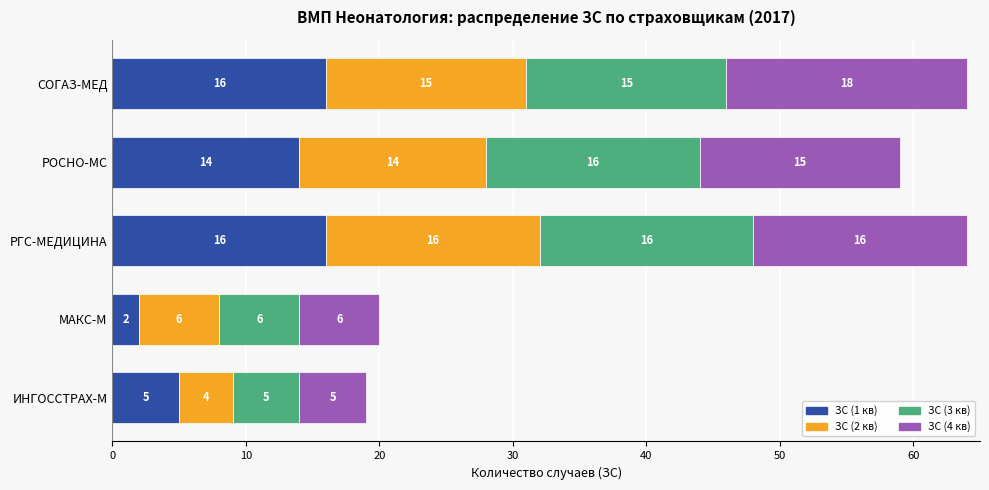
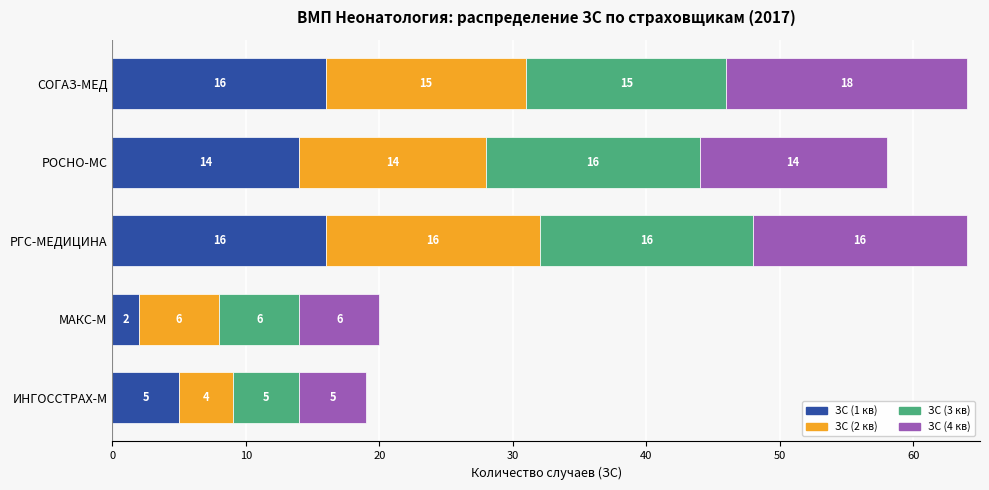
  {
    "ЗС (1 кв)": {
      "СОГАЗ-МЕД": 16,
      "РОСНО-МС": 14,
      "РГС-МЕДИЦИНА": 16,
      "МАКС-М": 2,
      "ИНГОССТРАХ-М": 5
    },
    "ЗС (2 кв)": {
      "СОГАЗ-МЕД": 15,
      "РОСНО-МС": 14,
      "РГС-МЕДИЦИНА": 16,
      "МАКС-М": 6,
      "ИНГОССТРАХ-М": 4
    },
    "ЗС (3 кв)": {
      "СОГАЗ-МЕД": 15,
      "РОСНО-МС": 16,
      "РГС-МЕДИЦИНА": 16,
      "МАКС-М": 6,
      "ИНГОССТРАХ-М": 5
    },
    "ЗС (4 кв)": {
      "СОГАЗ-МЕД": 18,
-     "РОСНО-МС": 15,
+     "РОСНО-МС": 14,
      "РГС-МЕДИЦИНА": 16,
      "МАКС-М": 6,
      "ИНГОССТРАХ-М": 5
    }
  }
